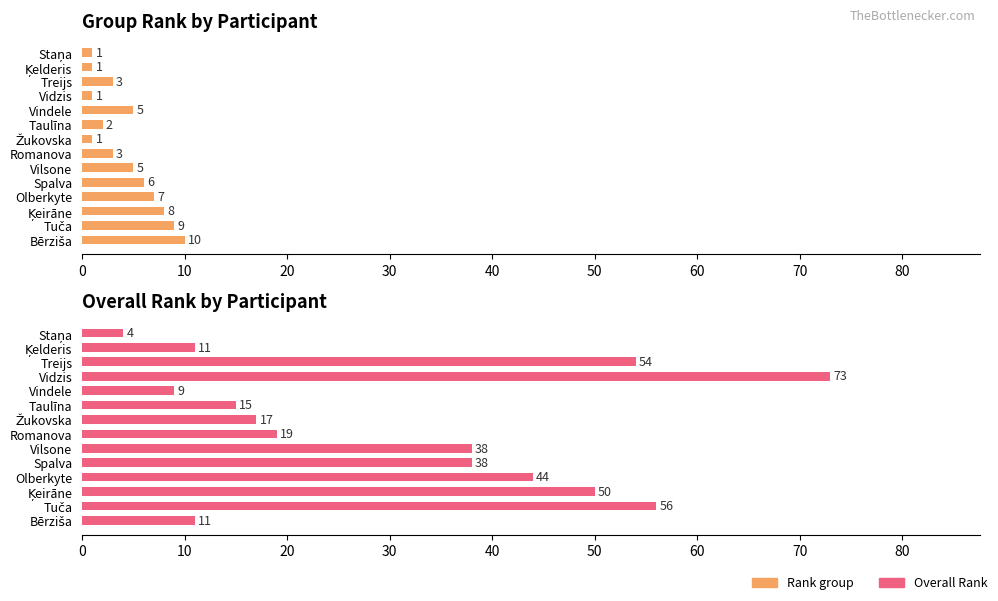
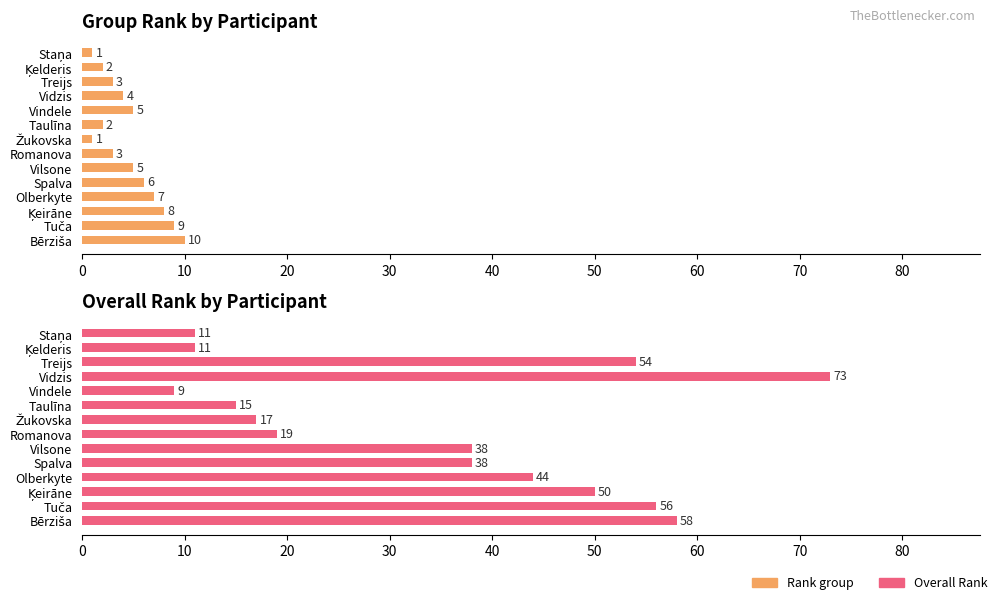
  {
    "Group Rank by Participant": {
      "Staņa": 1,
-     "Ķelderis": 1,
+     "Ķelderis": 2,
      "Treijs": 3,
-     "Vidzis": 1,
+     "Vidzis": 4,
      "Vindele": 5,
      "Taulīna": 2,
      "Žukovska": 1,
      "Romanova": 3,
      "Vilsone": 5,
      "Spalva": 6,
      "Olberkyte": 7,
      "Ķeirāne": 8,
      "Tuča": 9,
      "Bērziša": 10
    },
    "Overall Rank by Participant": {
-     "Staņa": 4,
+     "Staņa": 11,
      "Ķelderis": 11,
      "Treijs": 54,
      "Vidzis": 73,
      "Vindele": 9,
      "Taulīna": 15,
      "Žukovska": 17,
      "Romanova": 19,
      "Vilsone": 38,
      "Spalva": 38,
      "Olberkyte": 44,
      "Ķeirāne": 50,
      "Tuča": 56,
-     "Bērziša": 11
+     "Bērziša": 58
    }
  }
